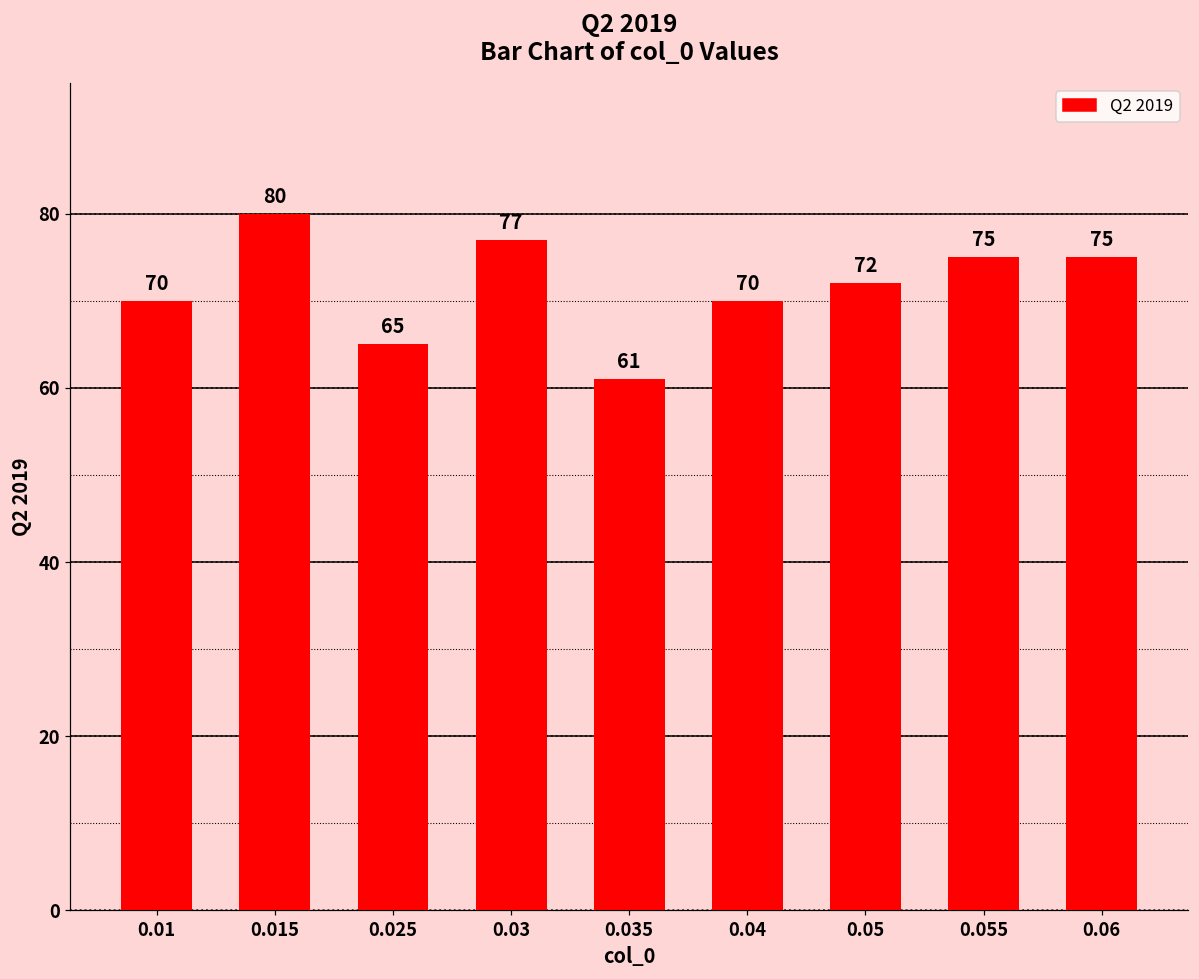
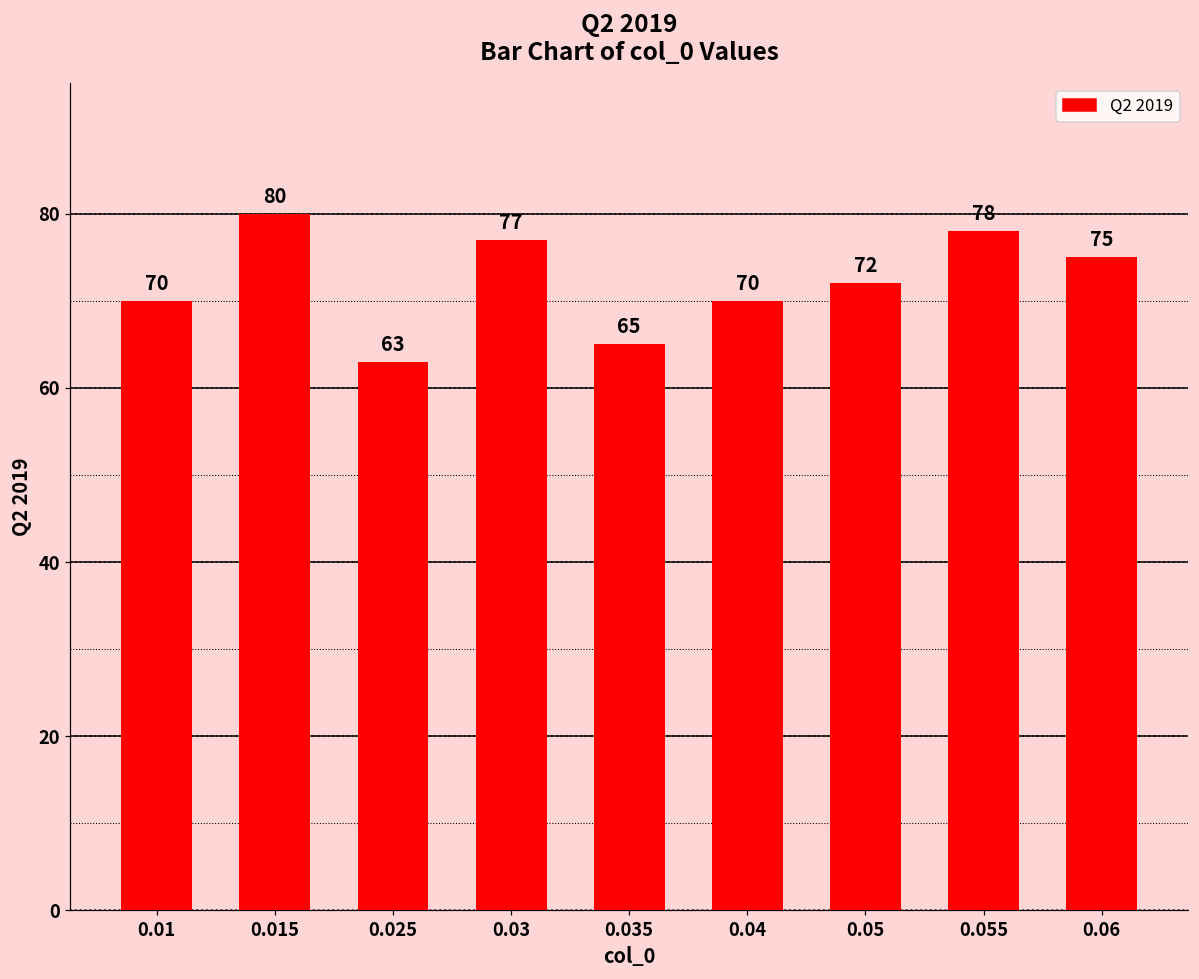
  {
    "0.01": 70,
    "0.015": 80,
-   "0.025": 65,
+   "0.025": 63,
    "0.03": 77,
-   "0.035": 61,
+   "0.035": 65,
    "0.04": 70,
    "0.05": 72,
-   "0.055": 75,
+   "0.055": 78,
    "0.06": 75
  }
